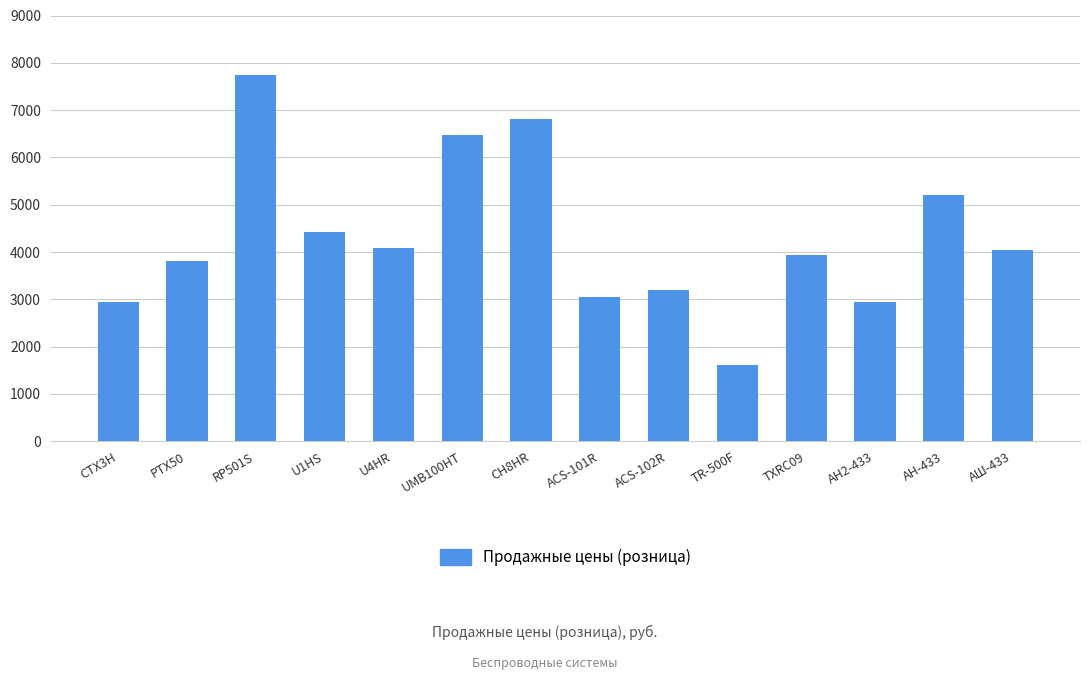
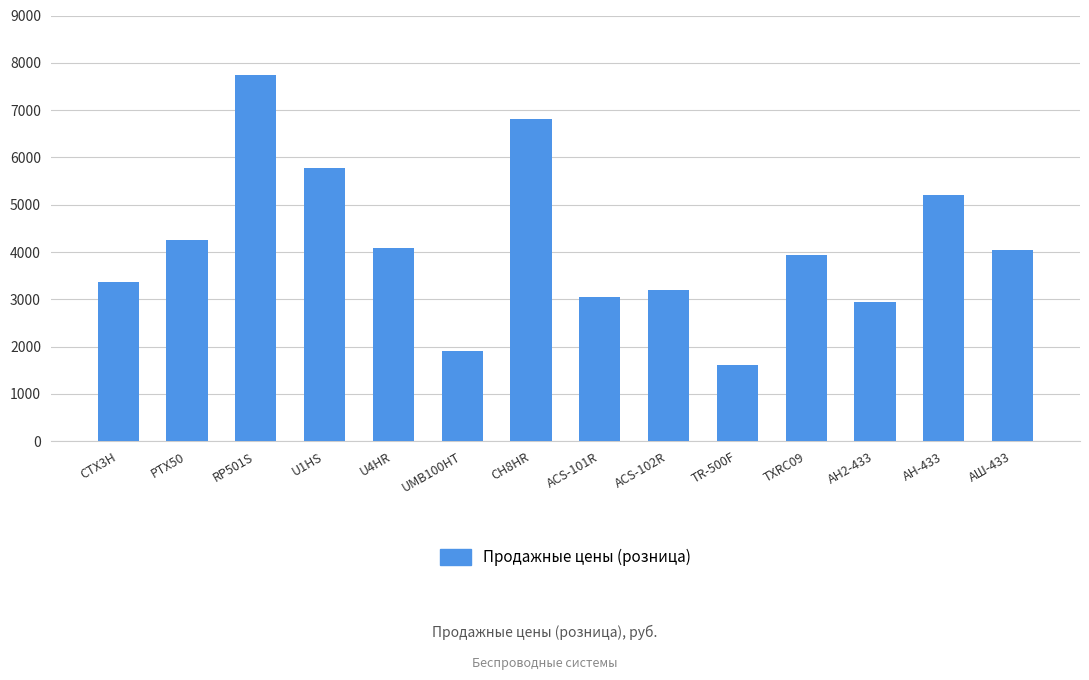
  {
-   "CTX3H": 2900,
-   "PTX50": 3800,
+   "CTX3H": 3400,
+   "PTX50": 4300,
    "RP501S": 7700,
-   "U1HS": 4400,
+   "U1HS": 5800,
    "U4HR": 4100,
-   "UMB100HT": 6500,
+   "UMB100HT": 1900,
    "СН8HR": 6800,
    "ACS-101R": 3100,
    "ACS-102R": 3200,
    "TR-500F": 1600,
    "TXRC09": 3900,
    "АН2-433": 2900,
    "АН-433": 5200,
    "АШ-433": 4000
  }
